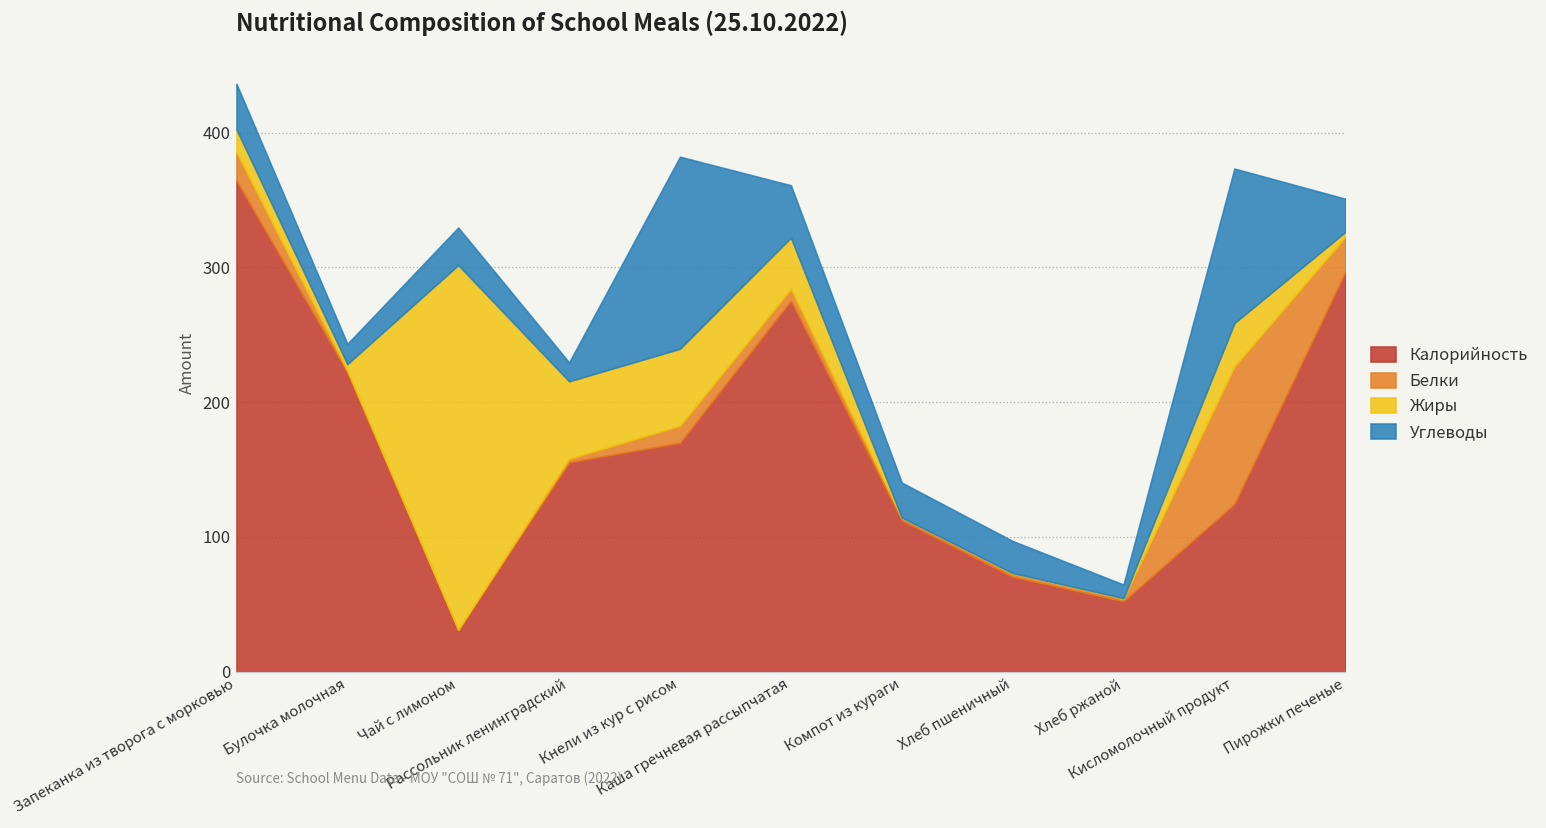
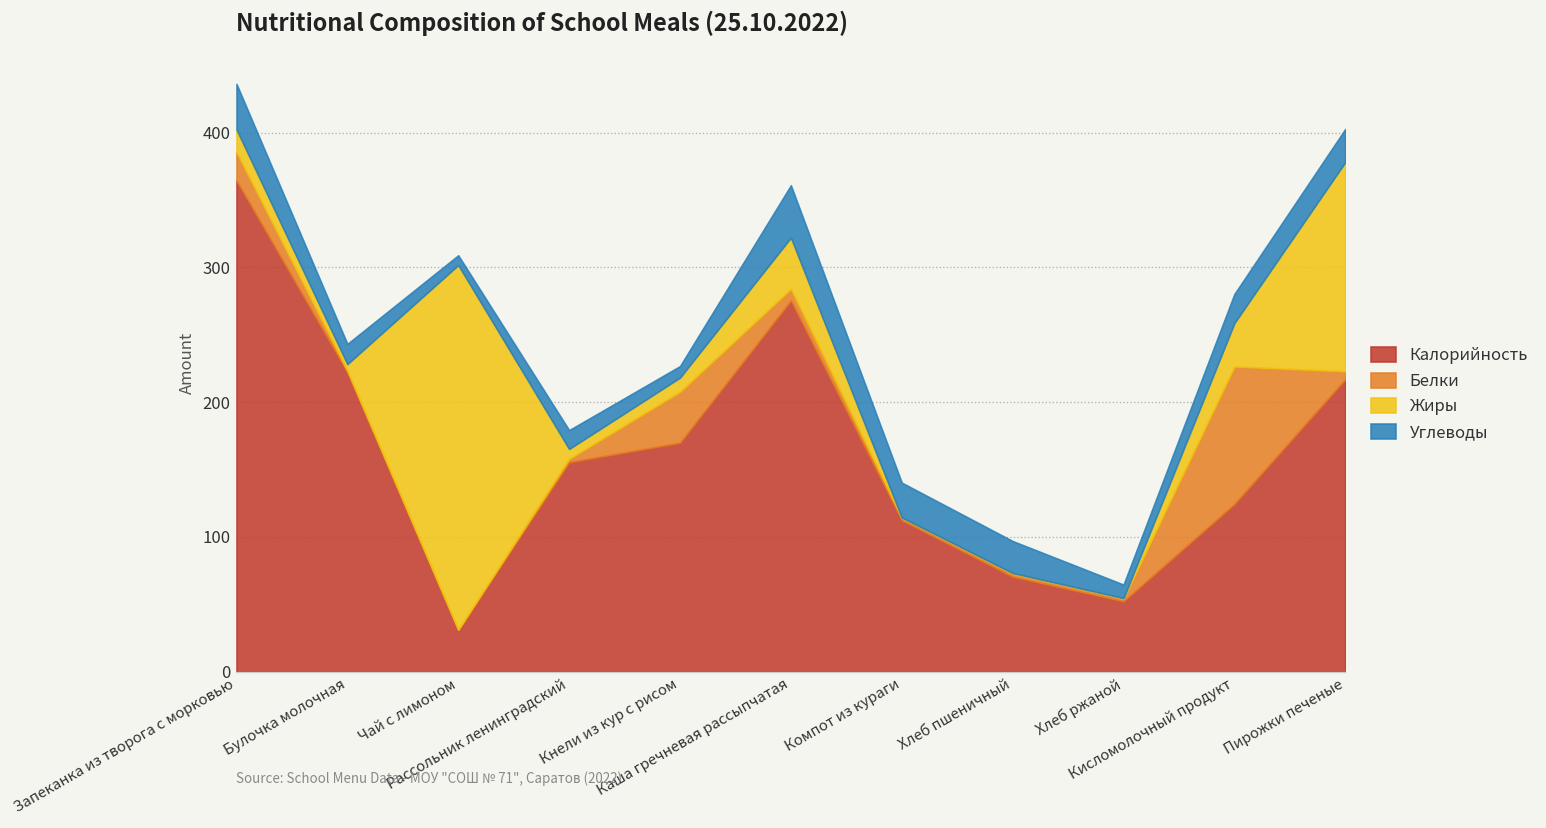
  {
    "Калорийность": {
      "Запеканка из творога с морковью": 365,
      "Рассольник ленинградский": 155,
      "Кнели из кур с рисом": 170,
      "Каша гречневая рассыпчатая": 276,
      "Хлеб пшеничный": 71,
      "Кисломолочный продукт": 124,
-     "Пирожки печеные": 297
+     "Пирожки печеные": 217
    },
    "Белки": {
      "Запеканка из творога с морковью": 21,
      "Рассольник ленинградский": 2,
-     "Кнели из кур с рисом": 13,
+     "Кнели из кур с рисом": 38,
      "Каша гречневая рассыпчатая": 9,
      "Кисломолочный продукт": 102,
-     "Пирожки печеные": 26
+     "Пирожки печеные": 6
    },
    "Жиры": {
      "Запеканка из творога с морковью": 17,
      "Булочка молочная": 5,
      "Чай с лимоном": 271,
-     "Рассольник ленинградский": 58,
-     "Кнели из кур с рисом": 57,
+     "Рассольник ленинградский": 7,
+     "Кнели из кур с рисом": 10,
      "Каша гречневая рассыпчатая": 38,
      "Кисломолочный продукт": 32,
-     "Пирожки печеные": 4
+     "Пирожки печеные": 155
    },
    "Углеводы": {
      "Запеканка из творога с морковью": 34,
      "Булочка молочная": 15,
-     "Чай с лимоном": 28,
+     "Чай с лимоном": 7,
      "Рассольник ленинградский": 14,
-     "Кнели из кур с рисом": 143,
+     "Кнели из кур с рисом": 9,
      "Каша гречневая рассыпчатая": 39,
      "Компот из кураги": 26,
      "Хлеб пшеничный": 24,
      "Хлеб ржаной": 10,
-     "Кисломолочный продукт": 115,
+     "Кисломолочный продукт": 22,
      "Пирожки печеные": 25
    }
  }
